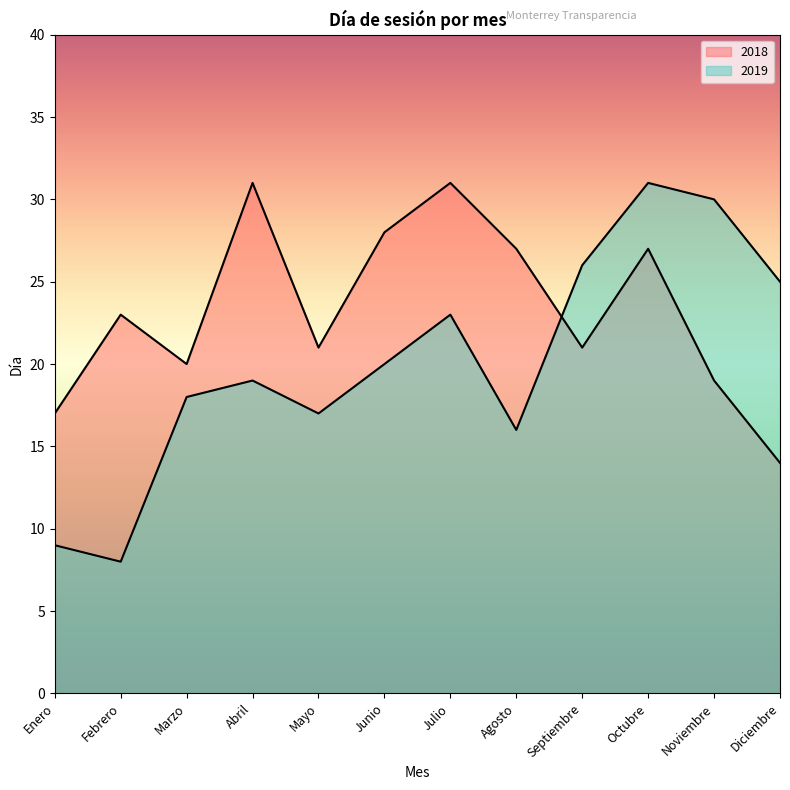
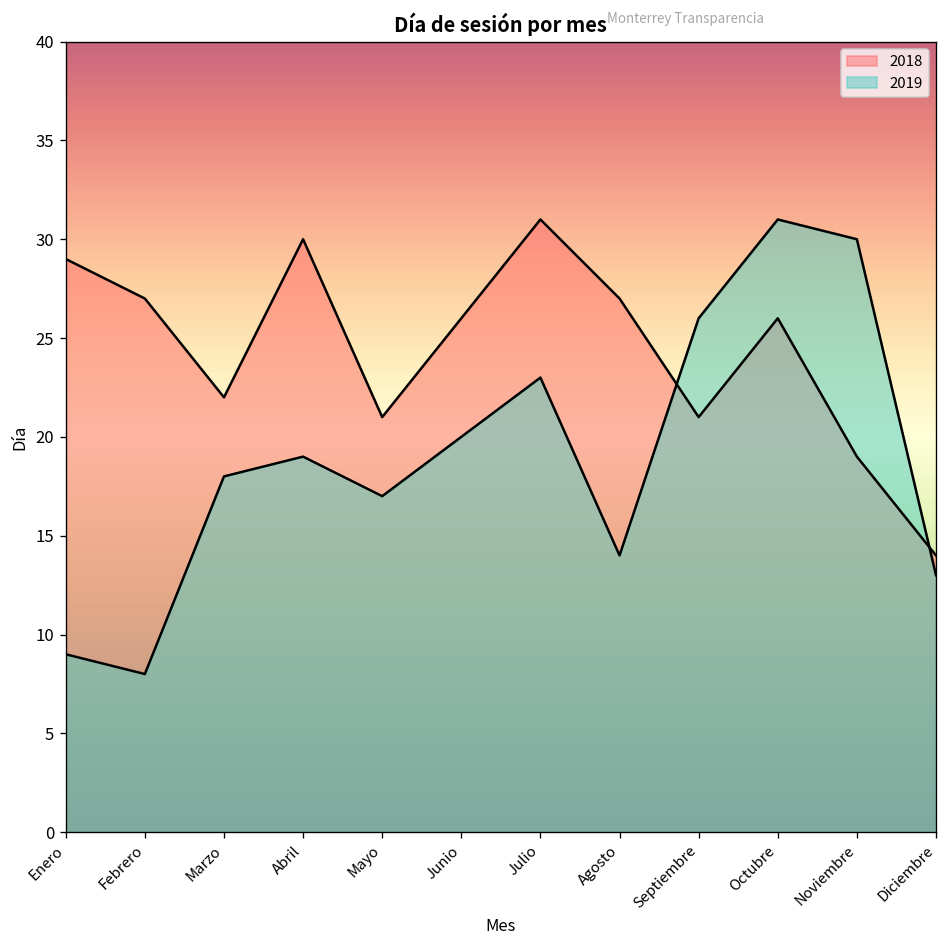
  {
    "2018": {
-     "Enero": 17,
-     "Febrero": 23,
-     "Marzo": 20,
-     "Abril": 31,
+     "Enero": 29,
+     "Febrero": 27,
+     "Marzo": 22,
+     "Abril": 30,
      "Mayo": 21,
-     "Junio": 28,
+     "Junio": 26,
      "Julio": 31,
      "Agosto": 27,
      "Septiembre": 21,
-     "Octubre": 27,
+     "Octubre": 26,
      "Noviembre": 19,
      "Diciembre": 14
    },
    "2019": {
      "Enero": 9,
      "Febrero": 8,
      "Marzo": 18,
      "Abril": 19,
      "Mayo": 17,
      "Junio": 20,
      "Julio": 23,
-     "Agosto": 16,
+     "Agosto": 14,
      "Septiembre": 26,
      "Octubre": 31,
      "Noviembre": 30,
-     "Diciembre": 25
+     "Diciembre": 13
    }
  }
